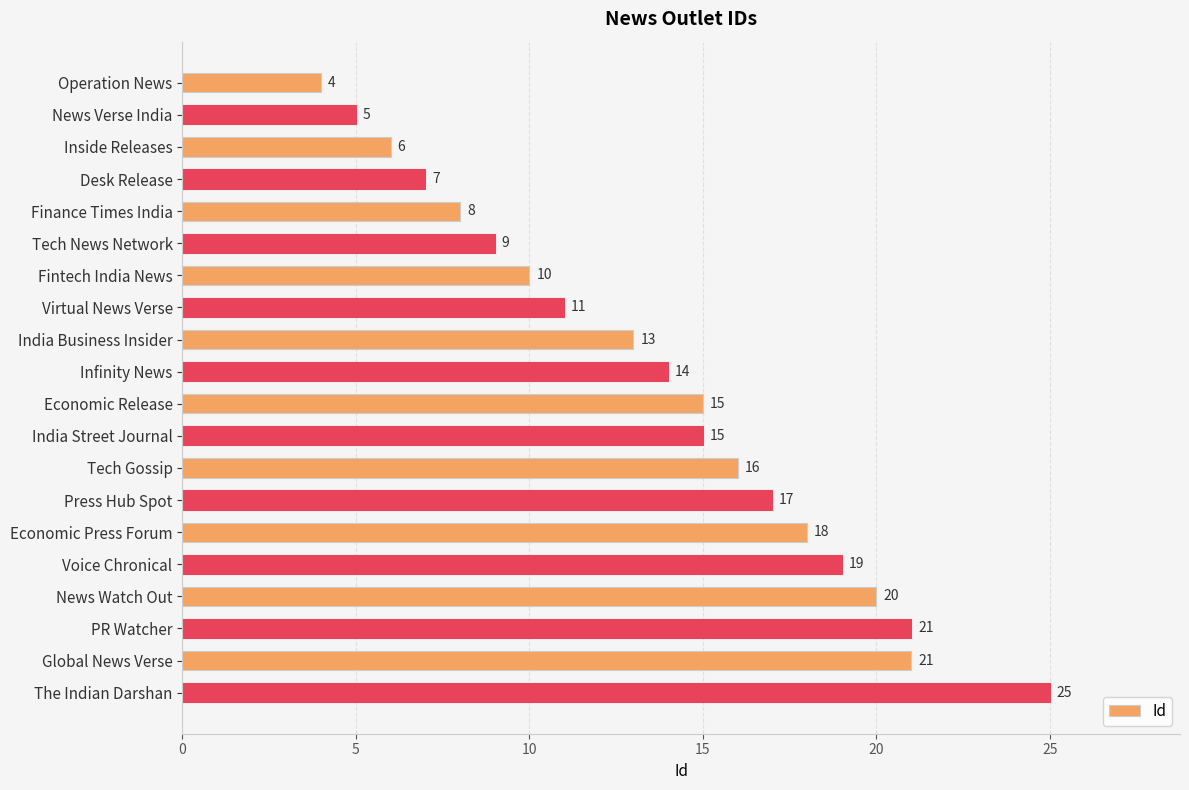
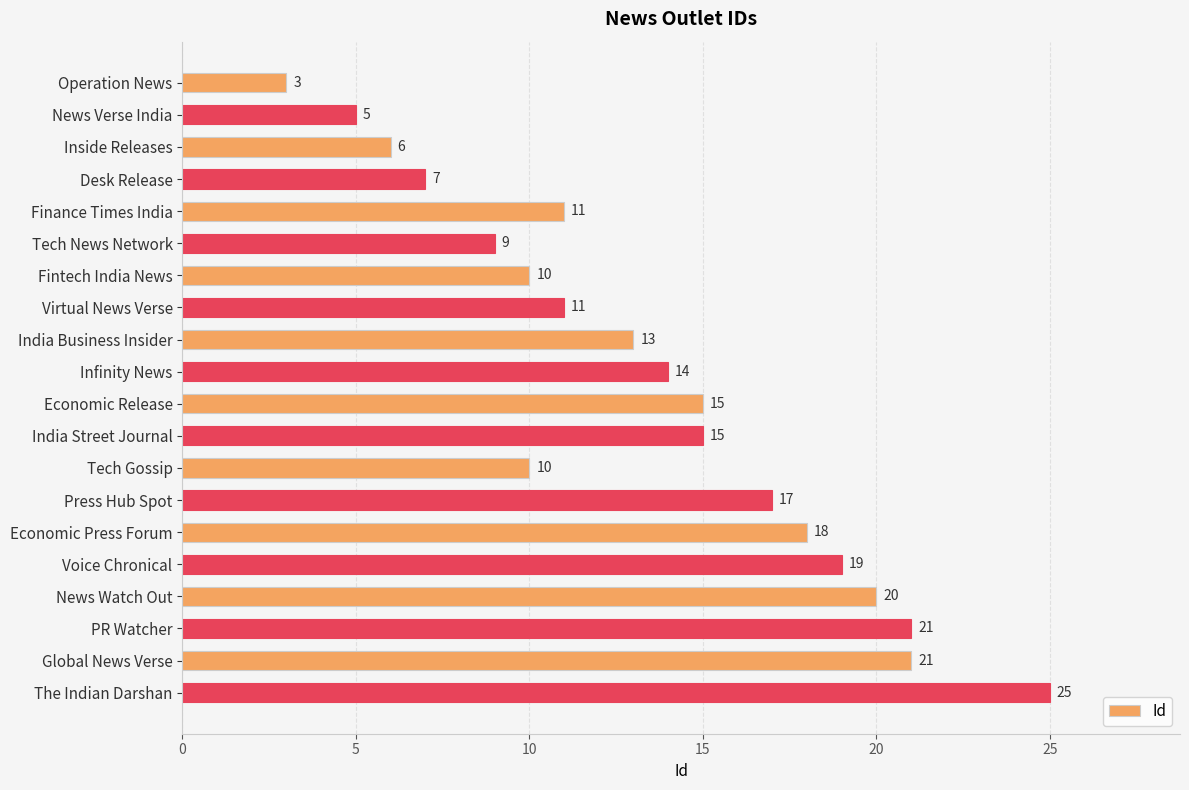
  {
-   "Operation News": 4,
+   "Operation News": 3,
    "News Verse India": 5,
    "Inside Releases": 6,
    "Desk Release": 7,
-   "Finance Times India": 8,
+   "Finance Times India": 11,
    "Tech News Network": 9,
    "Fintech India News": 10,
    "Virtual News Verse": 11,
    "India Business Insider": 13,
    "Infinity News": 14,
    "Economic Release": 15,
    "India Street Journal": 15,
-   "Tech Gossip": 16,
+   "Tech Gossip": 10,
    "Press Hub Spot": 17,
    "Economic Press Forum": 18,
    "Voice Chronical": 19,
    "News Watch Out": 20,
    "PR Watcher": 21,
    "Global News Verse": 21,
    "The Indian Darshan": 25
  }
